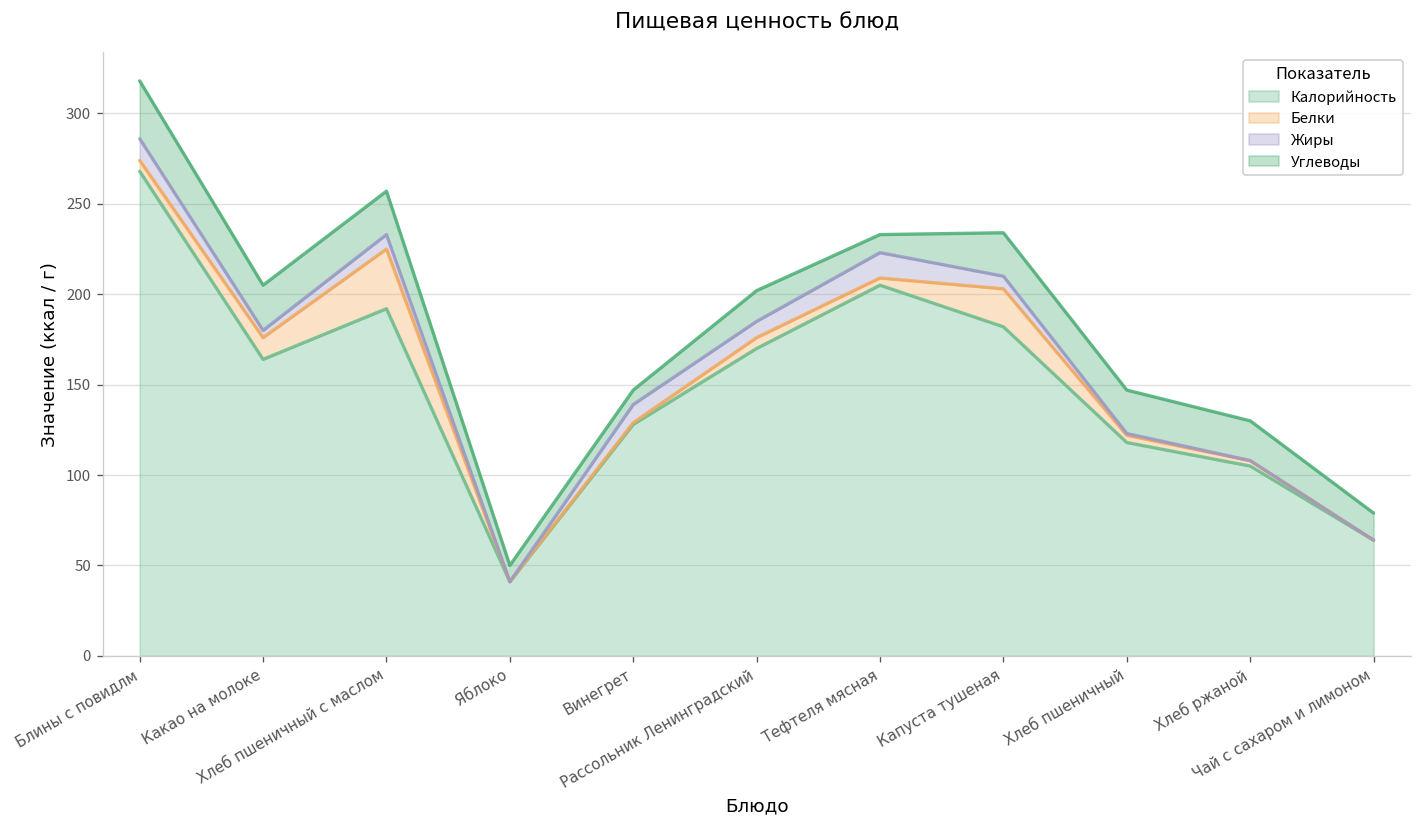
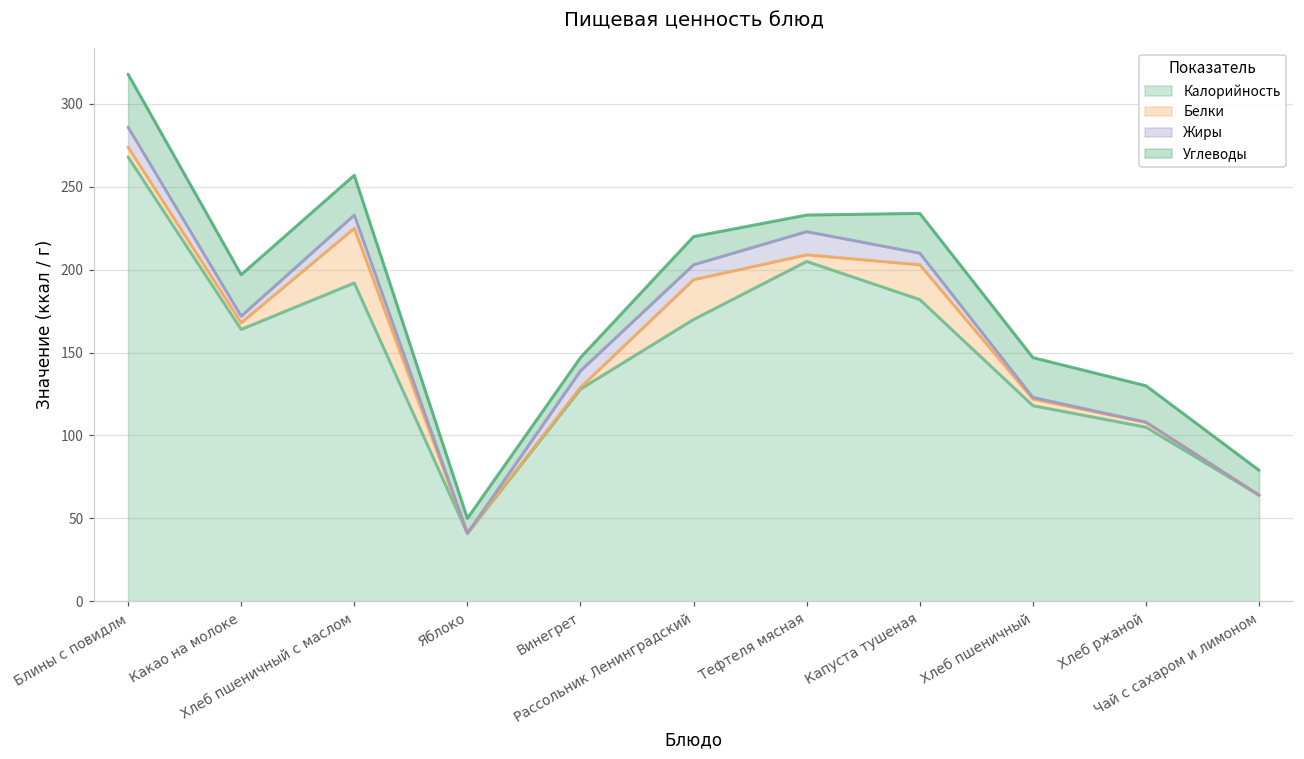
  {
    "Белки": {
      "Блины с повидлм": 6,
-     "Какао на молоке": 12,
+     "Какао на молоке": 4,
      "Хлеб пшеничный с маслом": 33,
-     "Рассольник Ленинградский": 6,
+     "Рассольник Ленинградский": 24,
      "Тефтеля мясная": 4,
      "Капуста тушеная": 21
    }
  }
